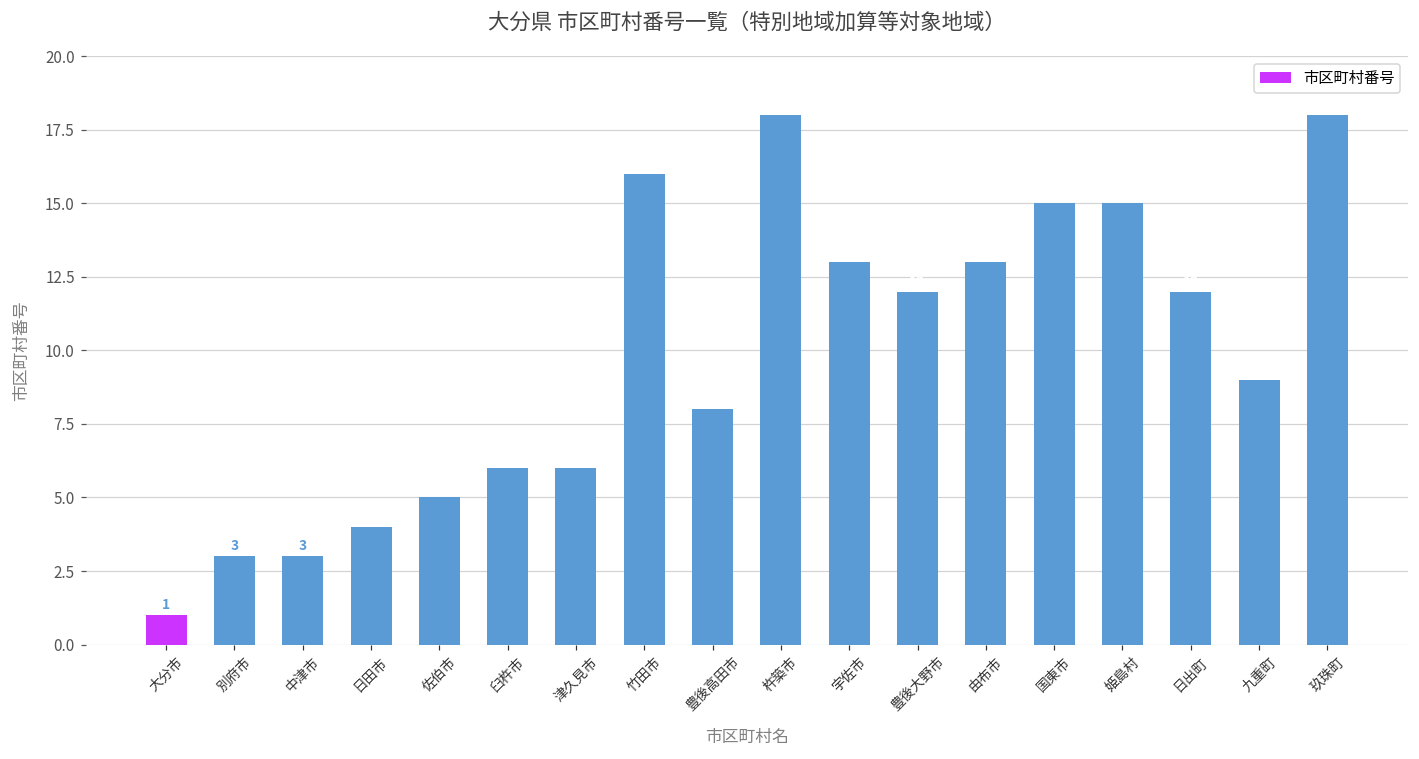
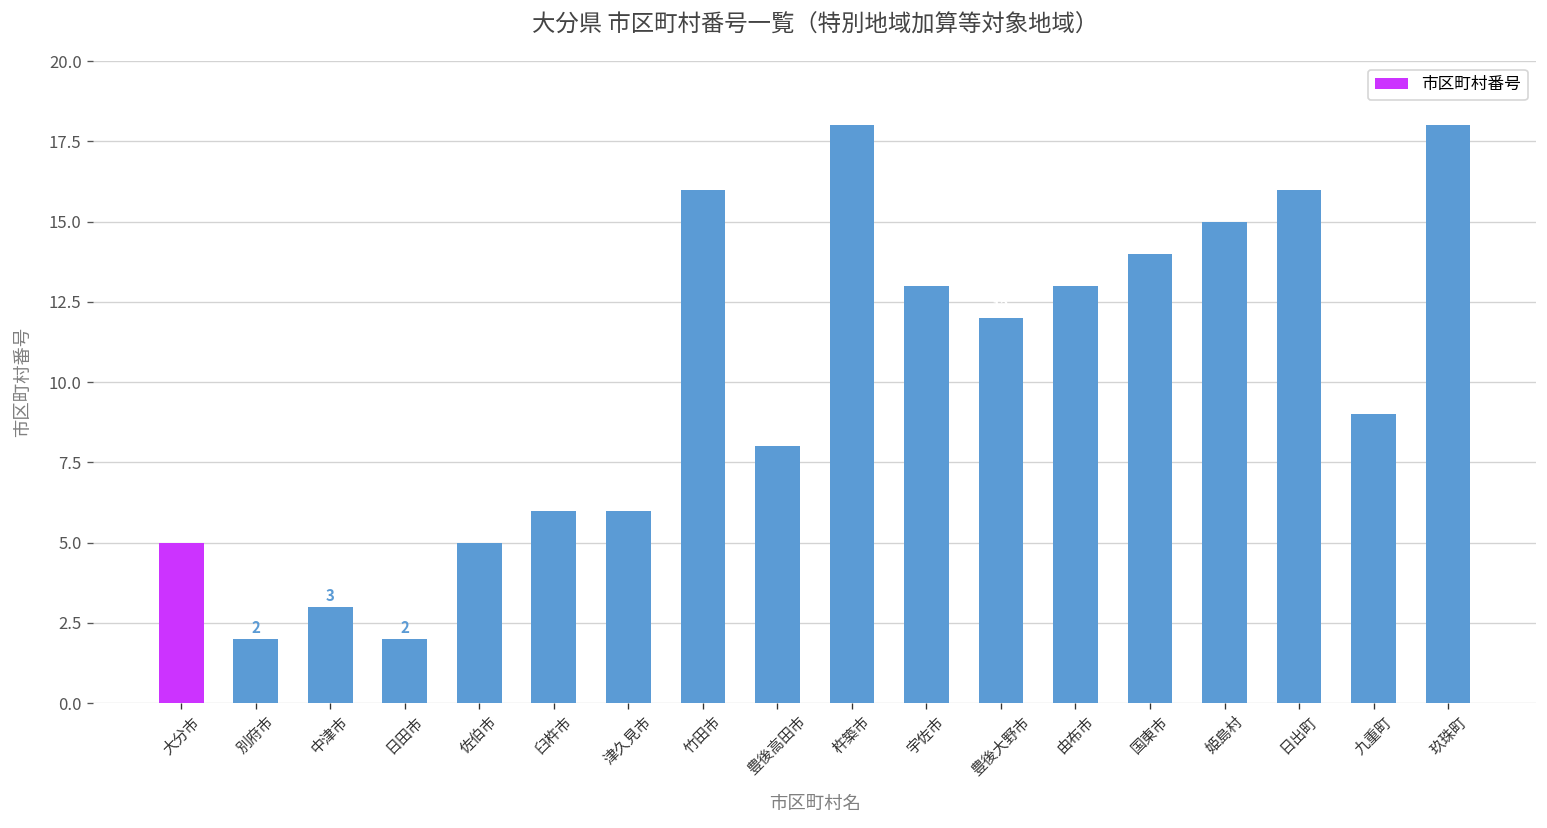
  {
-   "大分市": 1,
-   "別府市": 3,
+   "大分市": 5,
+   "別府市": 2,
    "中津市": 3,
-   "日田市": 4,
-   "国東市": 15,
-   "日出町": 12
+   "日田市": 2,
+   "国東市": 14,
+   "日出町": 16
  }
